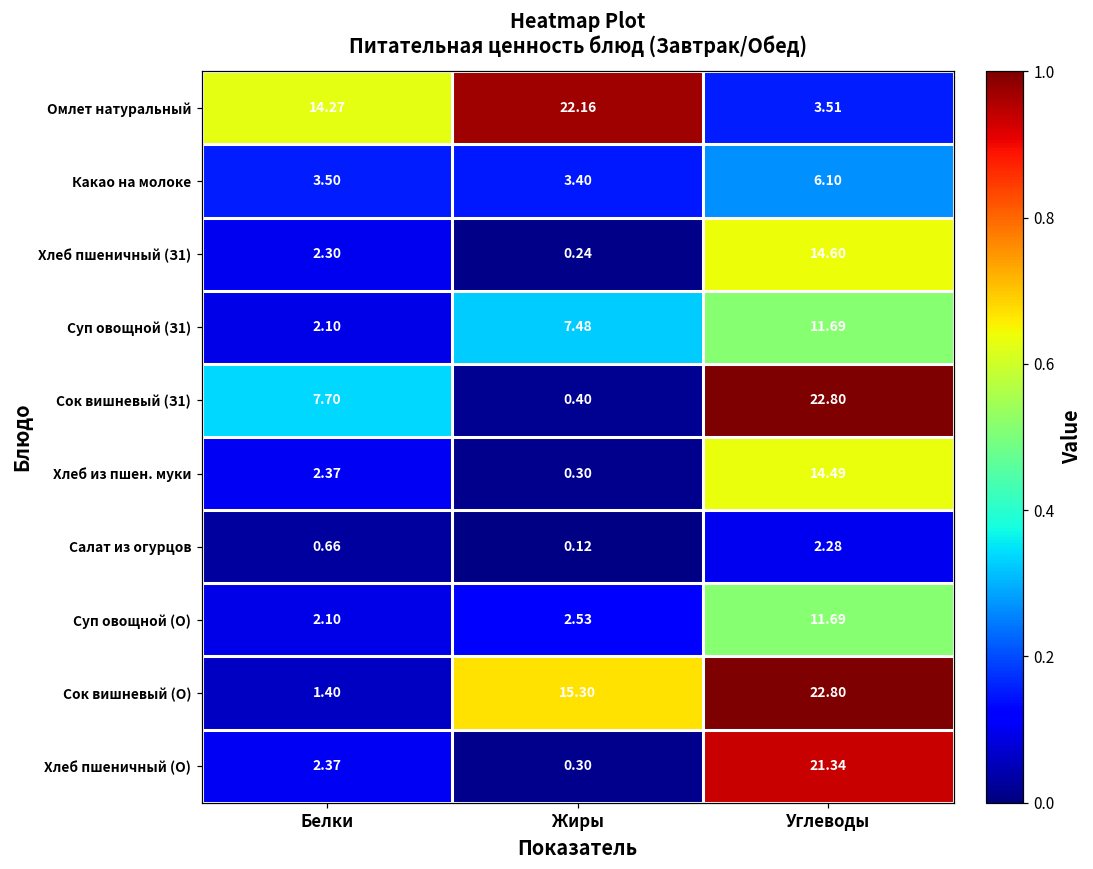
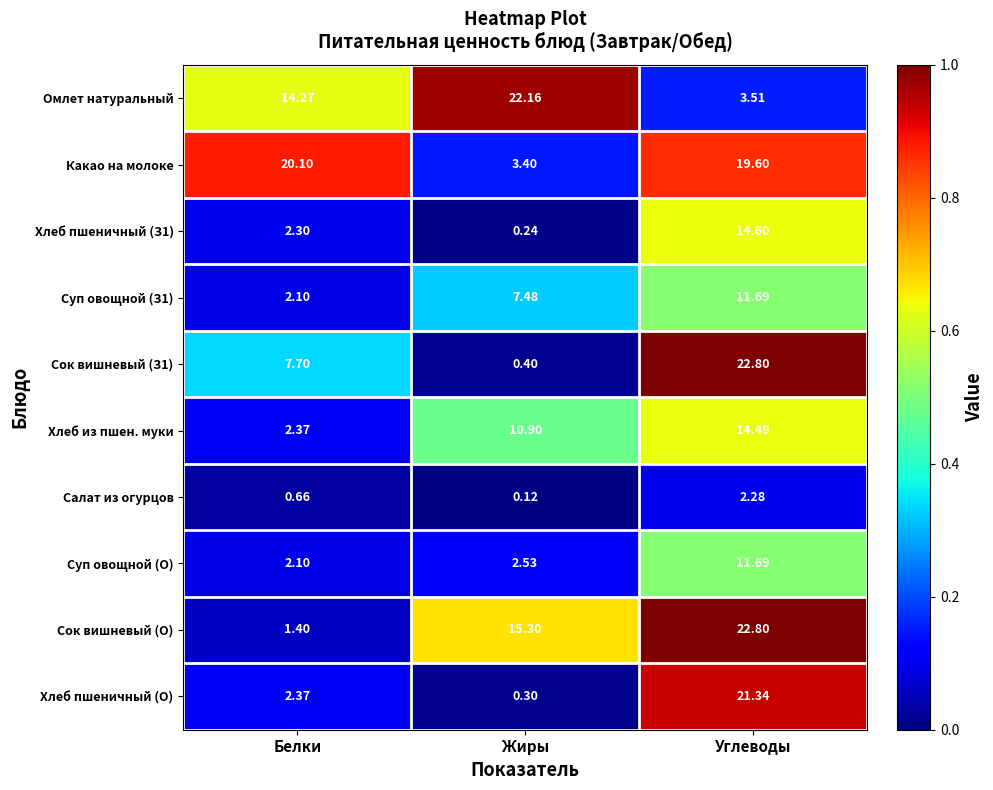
  {
    "Омлет натуральный": {
      "Белки": 14.27,
      "Жиры": 22.16,
      "Углеводы": 3.51
    },
    "Какао на молоке": {
-     "Белки": 3.50,
+     "Белки": 20.10,
      "Жиры": 3.40,
-     "Углеводы": 6.10
+     "Углеводы": 19.60
    },
    "Хлеб пшеничный (З1)": {
      "Белки": 2.30,
      "Жиры": 0.24,
      "Углеводы": 14.60
    },
    "Суп овощной (З1)": {
      "Белки": 2.10,
      "Жиры": 7.48,
      "Углеводы": 11.69
    },
    "Сок вишневый (З1)": {
      "Белки": 7.70,
      "Жиры": 0.40,
      "Углеводы": 22.80
    },
    "Хлеб из пшен. муки": {
      "Белки": 2.37,
-     "Жиры": 0.30,
+     "Жиры": 10.90,
      "Углеводы": 14.49
    },
    "Салат из огурцов": {
      "Белки": 0.66,
      "Жиры": 0.12,
      "Углеводы": 2.28
    },
    "Суп овощной (О)": {
      "Белки": 2.10,
      "Жиры": 2.53,
      "Углеводы": 11.69
    },
    "Сок вишневый (О)": {
      "Белки": 1.40,
      "Жиры": 15.30,
      "Углеводы": 22.80
    },
    "Хлеб пшеничный (О)": {
      "Белки": 2.37,
      "Жиры": 0.30,
      "Углеводы": 21.34
    }
  }
